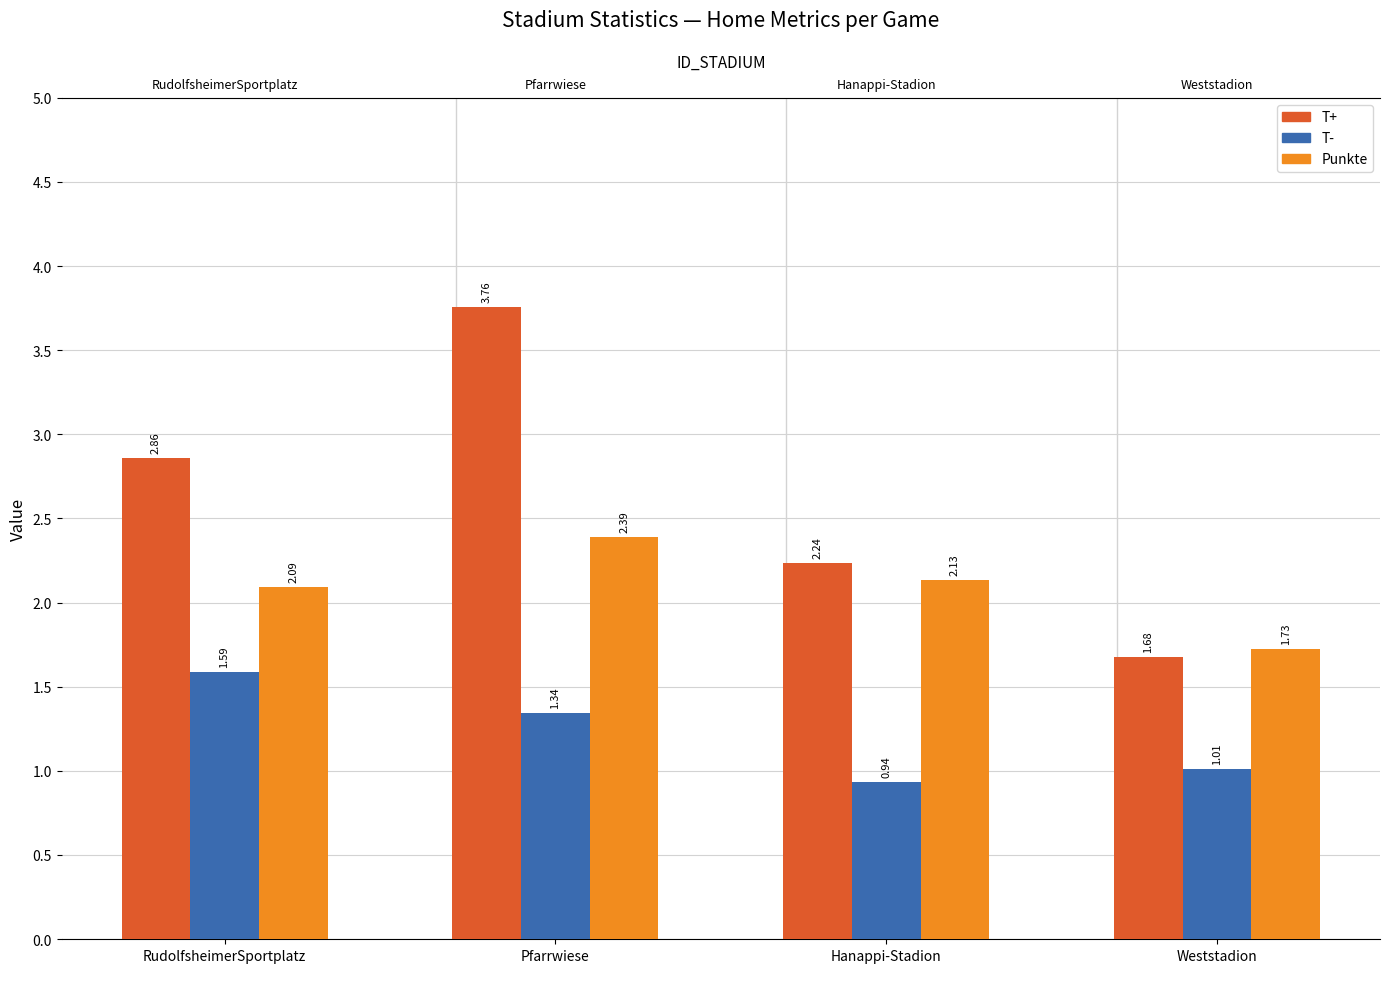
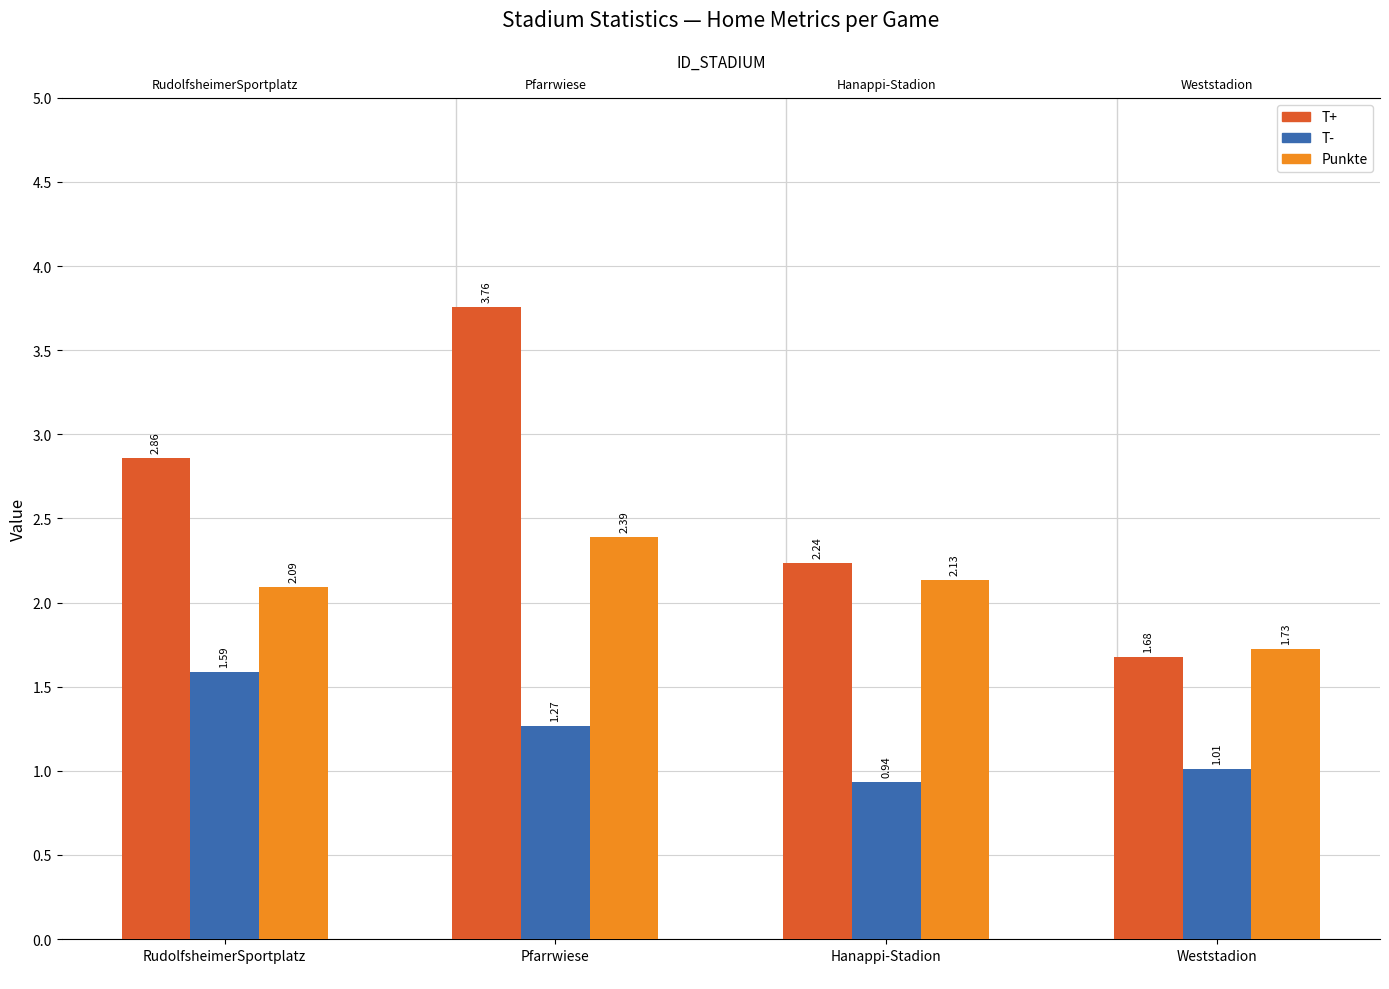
  {
    "T-": {
      "RudolfsheimerSportplatz": 1.59,
-     "Pfarrwiese": 1.34,
+     "Pfarrwiese": 1.27,
      "Hanappi-Stadion": 0.94,
      "Weststadion": 1.01
    }
  }
